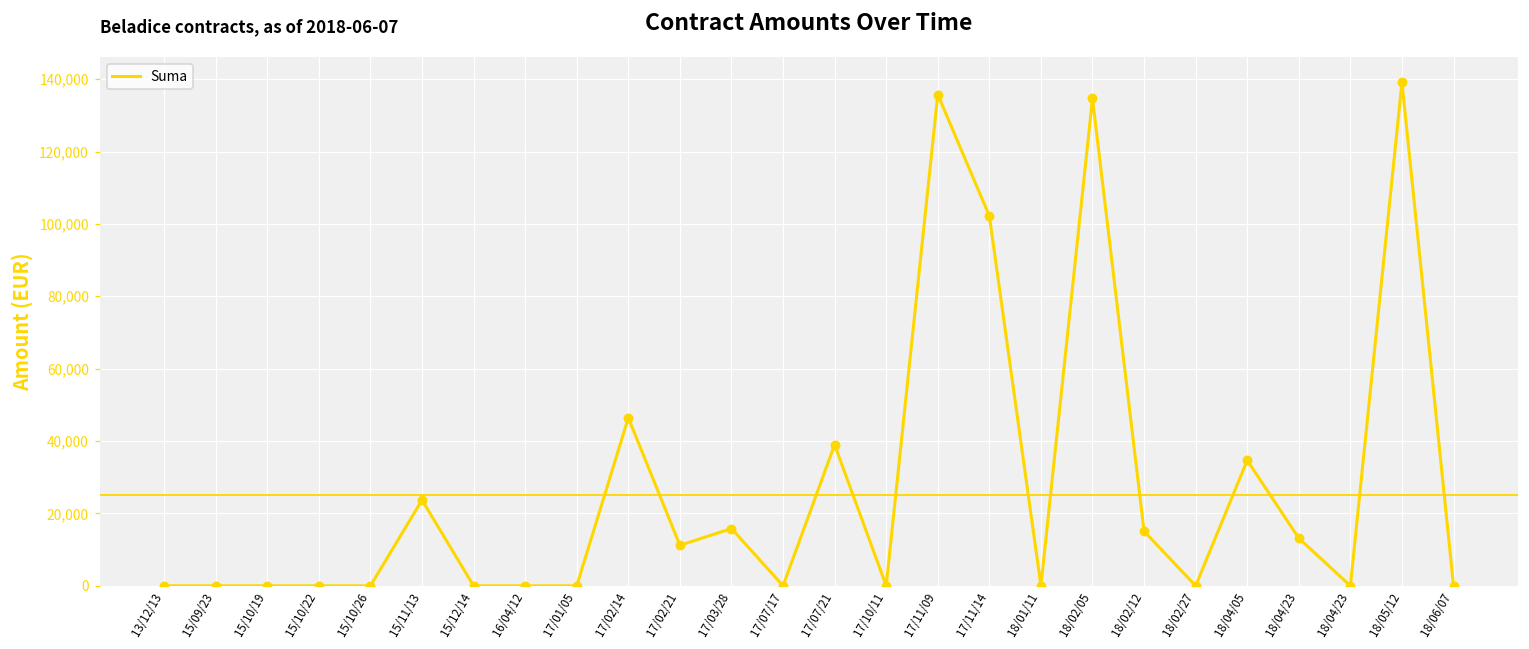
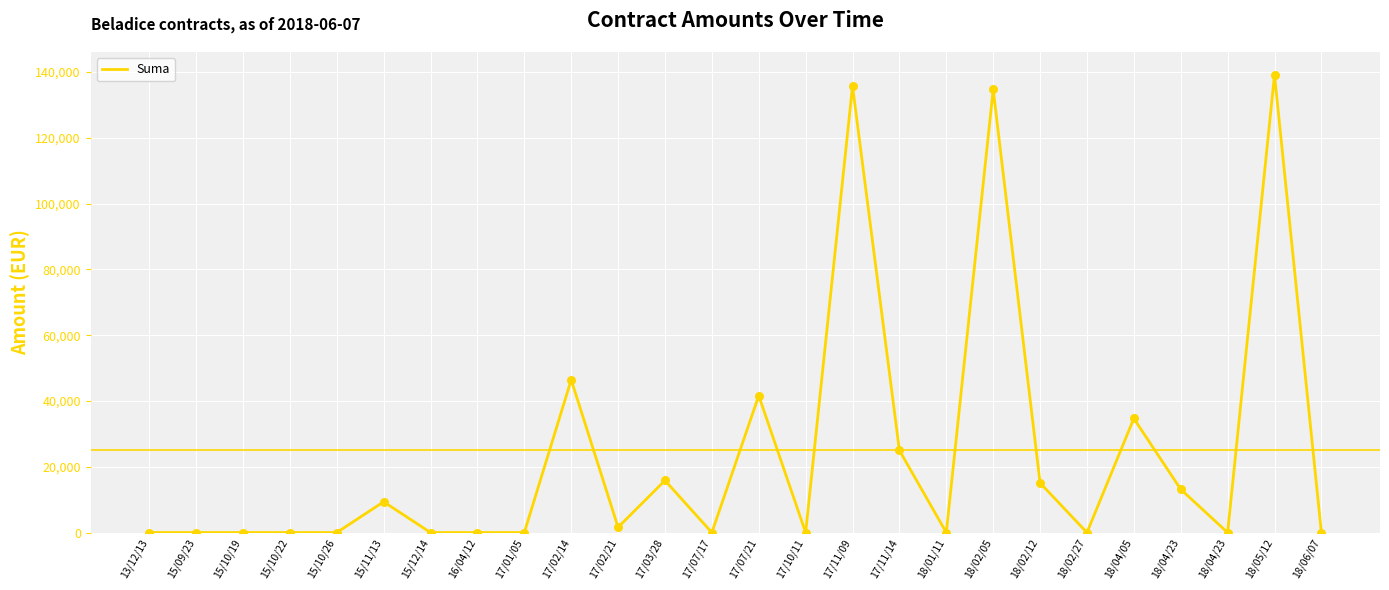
  {
    "13/12/13": "0",
    "15/09/23": "0",
    "15/10/19": "0",
    "15/10/22": "0",
    "15/10/26": "0",
-   "15/11/13": "24,000",
+   "15/11/13": "9,000",
    "15/12/14": "0",
    "16/04/12": "0",
    "17/01/05": "0",
    "17/02/14": "46,000",
-   "17/02/21": "11,000",
+   "17/02/21": "2,000",
    "17/03/28": "16,000",
    "17/07/17": "0",
-   "17/07/21": "39,000",
+   "17/07/21": "42,000",
    "17/10/11": "0",
    "17/11/09": "136,000",
-   "17/11/14": "102,000",
+   "17/11/14": "25,000",
    "18/01/11": "0",
    "18/02/05": "135,000",
    "18/02/12": "15,000",
    "18/02/27": "0",
    "18/04/05": "35,000",
    "18/05/12": "139,000",
    "18/06/07": "0"
  }
